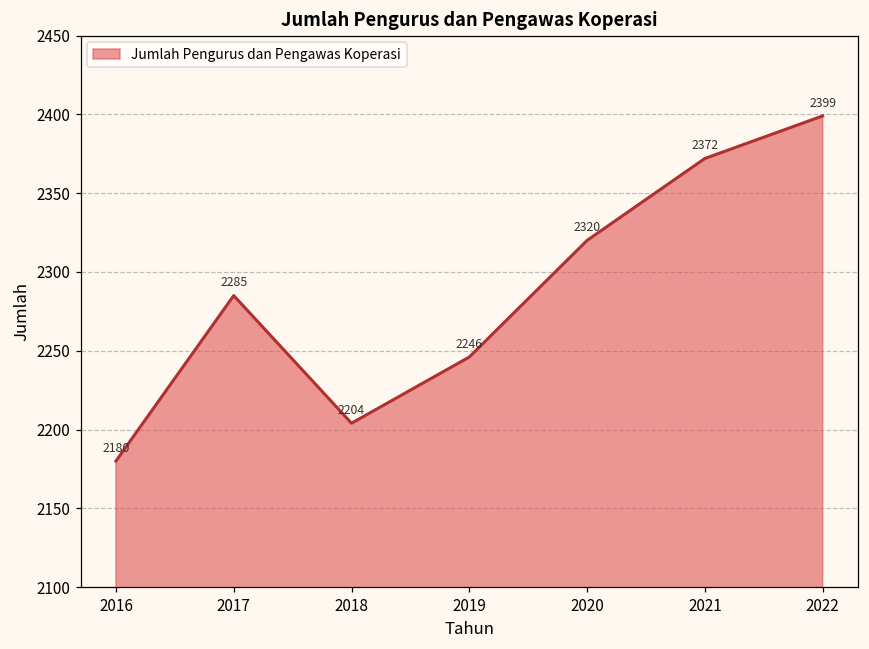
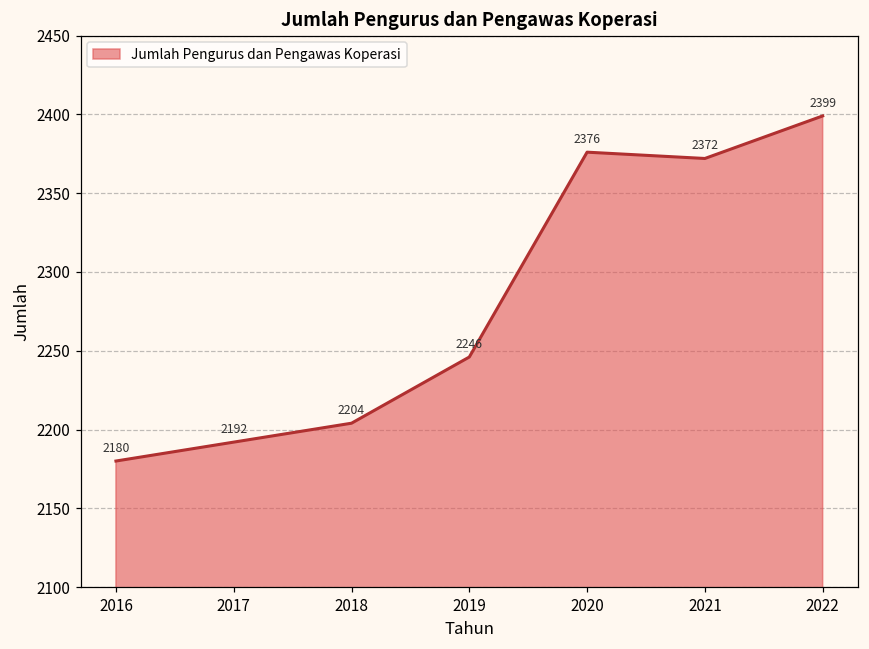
  {
    "2016": 2180,
-   "2017": 2285,
+   "2017": 2192,
    "2018": 2204,
    "2019": 2246,
-   "2020": 2320,
+   "2020": 2376,
    "2021": 2372,
    "2022": 2399
  }
